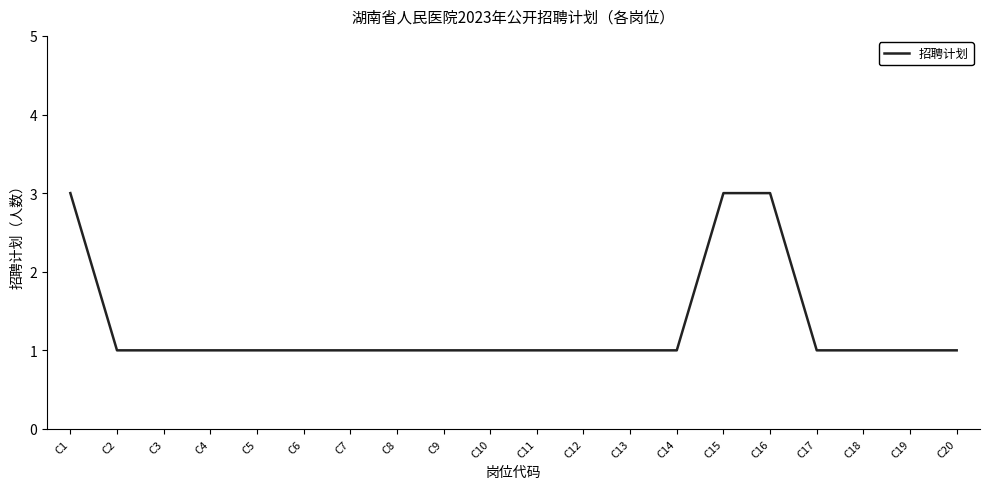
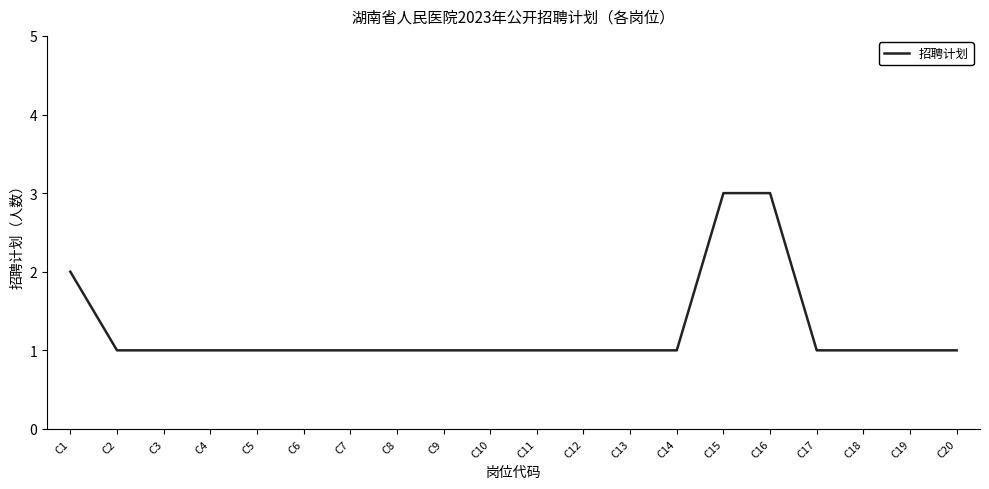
  {
-   "C1": 3,
+   "C1": 2,
    "C2": 1,
    "C3": 1,
    "C4": 1,
    "C5": 1,
    "C6": 1,
    "C7": 1,
    "C8": 1,
    "C9": 1,
    "C10": 1,
    "C11": 1,
    "C12": 1,
    "C13": 1,
    "C14": 1,
    "C15": 3,
    "C16": 3,
    "C17": 1,
    "C18": 1,
    "C19": 1,
    "C20": 1
  }
